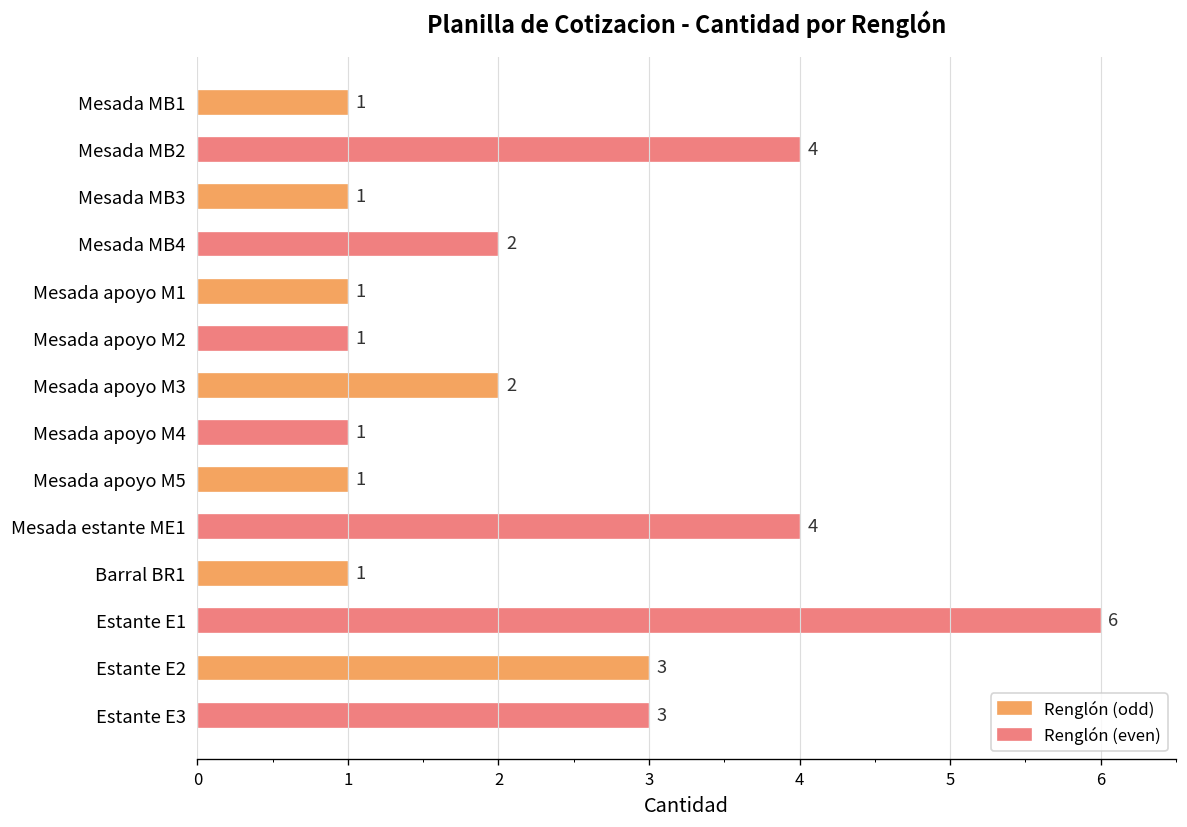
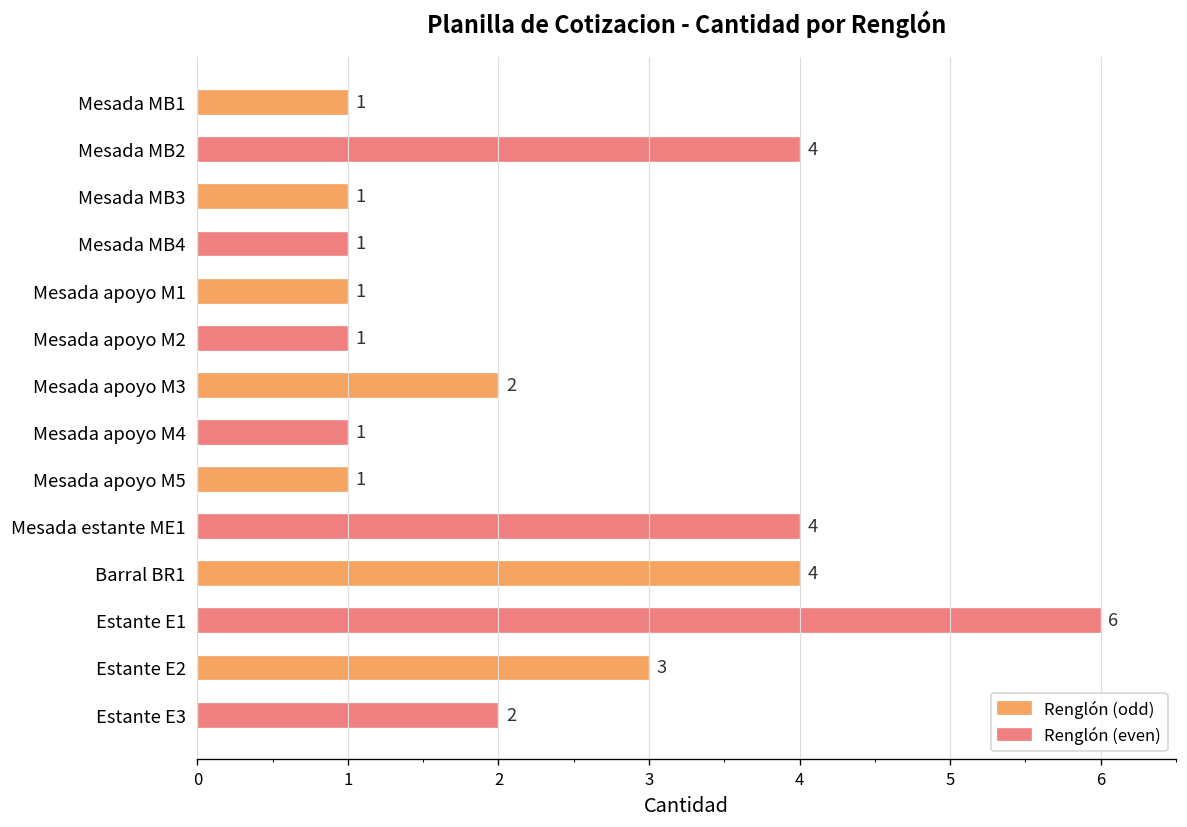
  {
    "Mesada MB1": 1,
    "Mesada MB2": 4,
    "Mesada MB3": 1,
-   "Mesada MB4": 2,
+   "Mesada MB4": 1,
    "Mesada apoyo M1": 1,
    "Mesada apoyo M2": 1,
    "Mesada apoyo M3": 2,
    "Mesada apoyo M4": 1,
    "Mesada apoyo M5": 1,
    "Mesada estante ME1": 4,
-   "Barral BR1": 1,
+   "Barral BR1": 4,
    "Estante E1": 6,
    "Estante E2": 3,
-   "Estante E3": 3
+   "Estante E3": 2
  }
